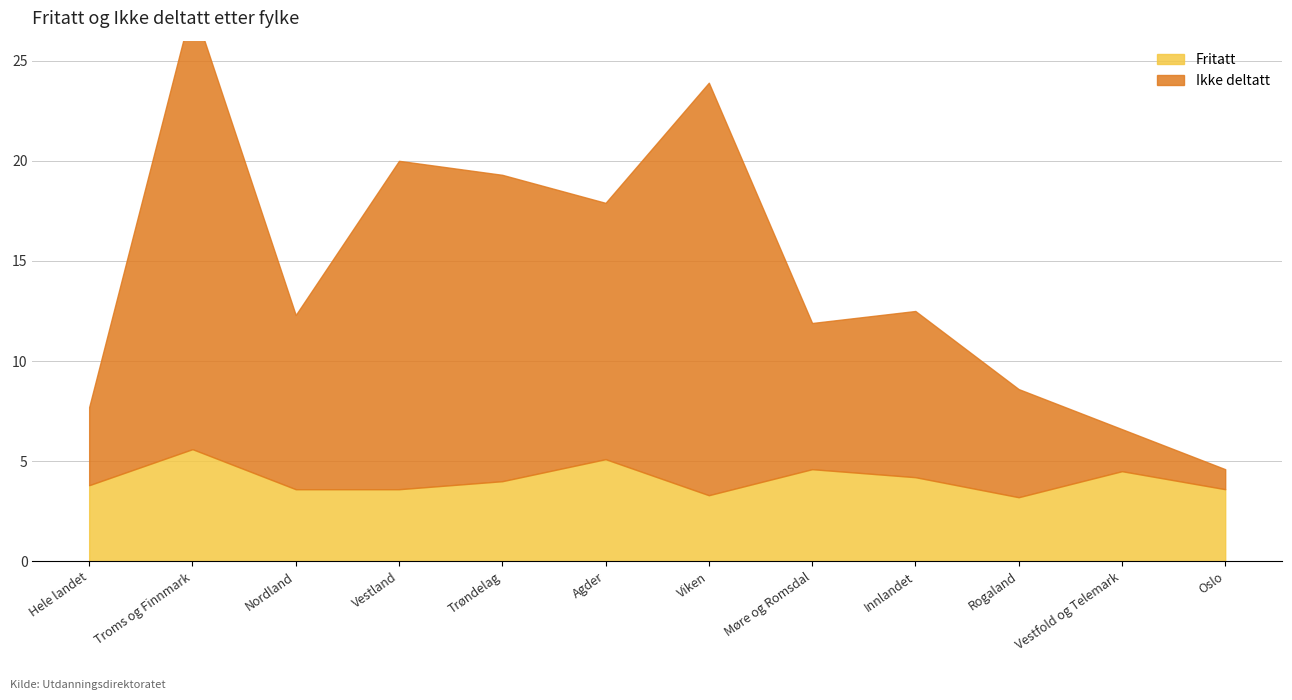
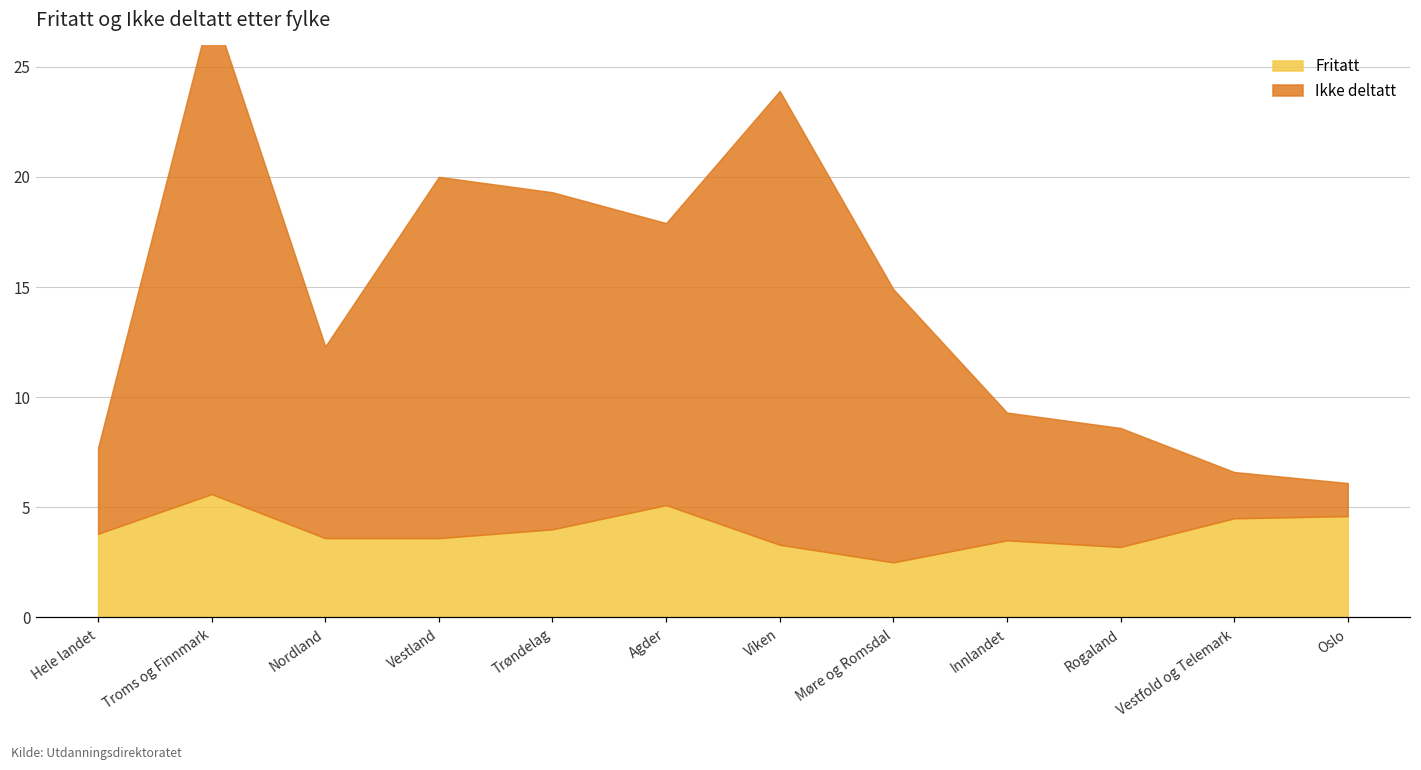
  {
    "Fritatt": {
      "Hele landet": 3.8,
      "Troms og Finnmark": 5.6,
      "Nordland": 3.6,
      "Vestland": 3.6,
      "Trøndelag": 4.0,
      "Agder": 5.1,
      "Viken": 3.3,
-     "Møre og Romsdal": 4.6,
-     "Innlandet": 4.2,
+     "Møre og Romsdal": 2.5,
+     "Innlandet": 3.5,
      "Rogaland": 3.2,
      "Vestfold og Telemark": 4.5,
-     "Oslo": 3.6
+     "Oslo": 4.6
    },
    "Ikke deltatt": {
      "Hele landet": 3.9,
      "Nordland": 8.7,
      "Vestland": 16.4,
      "Trøndelag": 15.3,
      "Agder": 12.8,
      "Viken": 20.6,
-     "Møre og Romsdal": 7.3,
-     "Innlandet": 8.3,
+     "Møre og Romsdal": 12.4,
+     "Innlandet": 5.8,
      "Rogaland": 5.4,
      "Vestfold og Telemark": 2.1,
-     "Oslo": 1.0
+     "Oslo": 1.5
    }
  }
